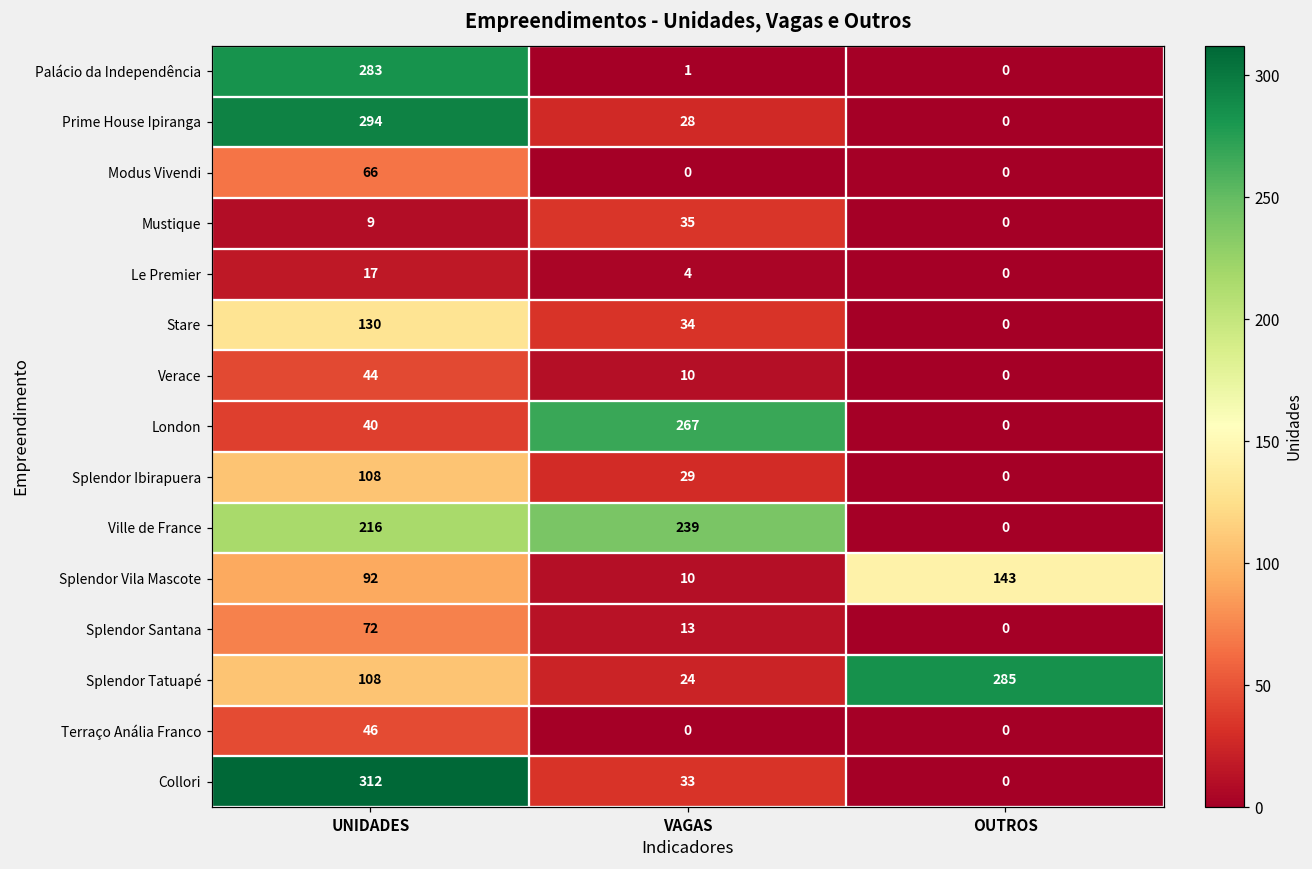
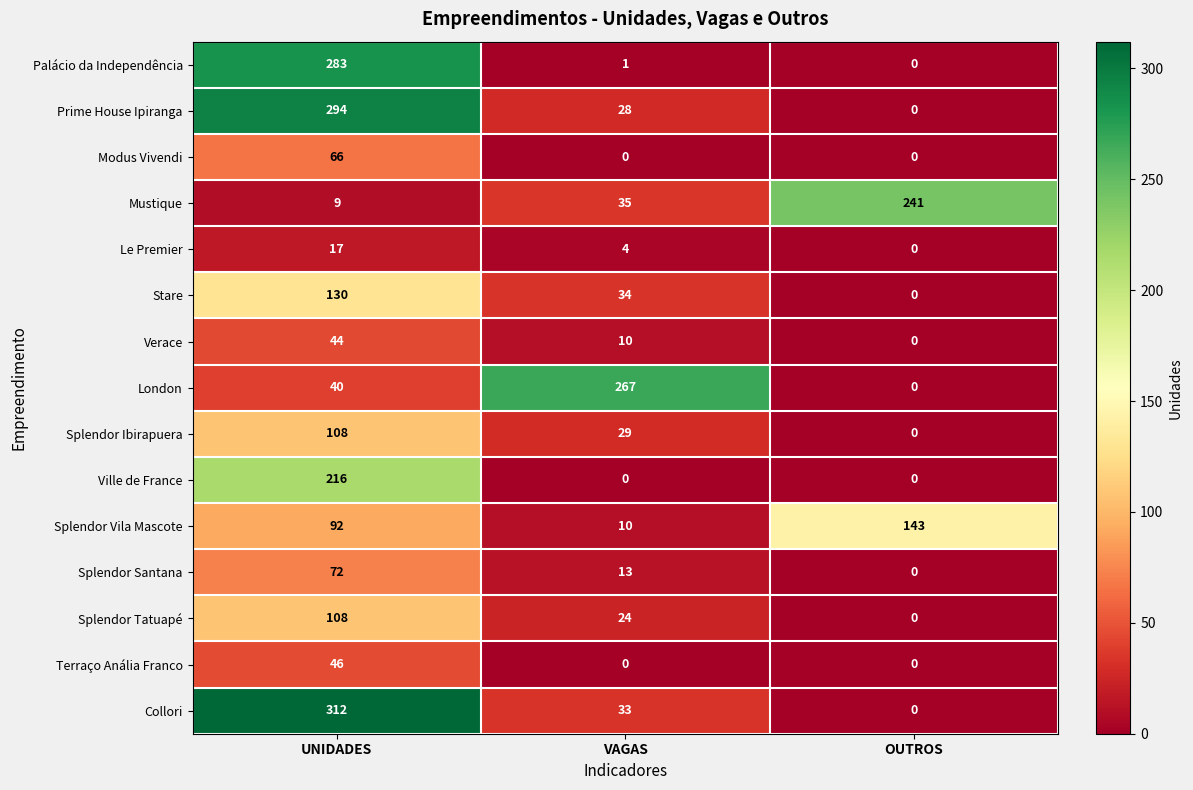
  {
    "Palácio da Independência": {
      "UNIDADES": 283,
      "VAGAS": 1,
      "OUTROS": 0
    },
    "Prime House Ipiranga": {
      "UNIDADES": 294,
      "VAGAS": 28,
      "OUTROS": 0
    },
    "Modus Vivendi": {
      "UNIDADES": 66,
      "VAGAS": 0,
      "OUTROS": 0
    },
    "Mustique": {
      "UNIDADES": 9,
      "VAGAS": 35,
-     "OUTROS": 0
+     "OUTROS": 241
    },
    "Le Premier": {
      "UNIDADES": 17,
      "VAGAS": 4,
      "OUTROS": 0
    },
    "Stare": {
      "UNIDADES": 130,
      "VAGAS": 34,
      "OUTROS": 0
    },
    "Verace": {
      "UNIDADES": 44,
      "VAGAS": 10,
      "OUTROS": 0
    },
    "London": {
      "UNIDADES": 40,
      "VAGAS": 267,
      "OUTROS": 0
    },
    "Splendor Ibirapuera": {
      "UNIDADES": 108,
      "VAGAS": 29,
      "OUTROS": 0
    },
    "Ville de France": {
      "UNIDADES": 216,
-     "VAGAS": 239,
+     "VAGAS": 0,
      "OUTROS": 0
    },
    "Splendor Vila Mascote": {
      "UNIDADES": 92,
      "VAGAS": 10,
      "OUTROS": 143
    },
    "Splendor Santana": {
      "UNIDADES": 72,
      "VAGAS": 13,
      "OUTROS": 0
    },
    "Splendor Tatuapé": {
      "UNIDADES": 108,
      "VAGAS": 24,
-     "OUTROS": 285
+     "OUTROS": 0
    },
    "Terraço Anália Franco": {
      "UNIDADES": 46,
      "VAGAS": 0,
      "OUTROS": 0
    },
    "Collori": {
      "UNIDADES": 312,
      "VAGAS": 33,
      "OUTROS": 0
    }
  }
